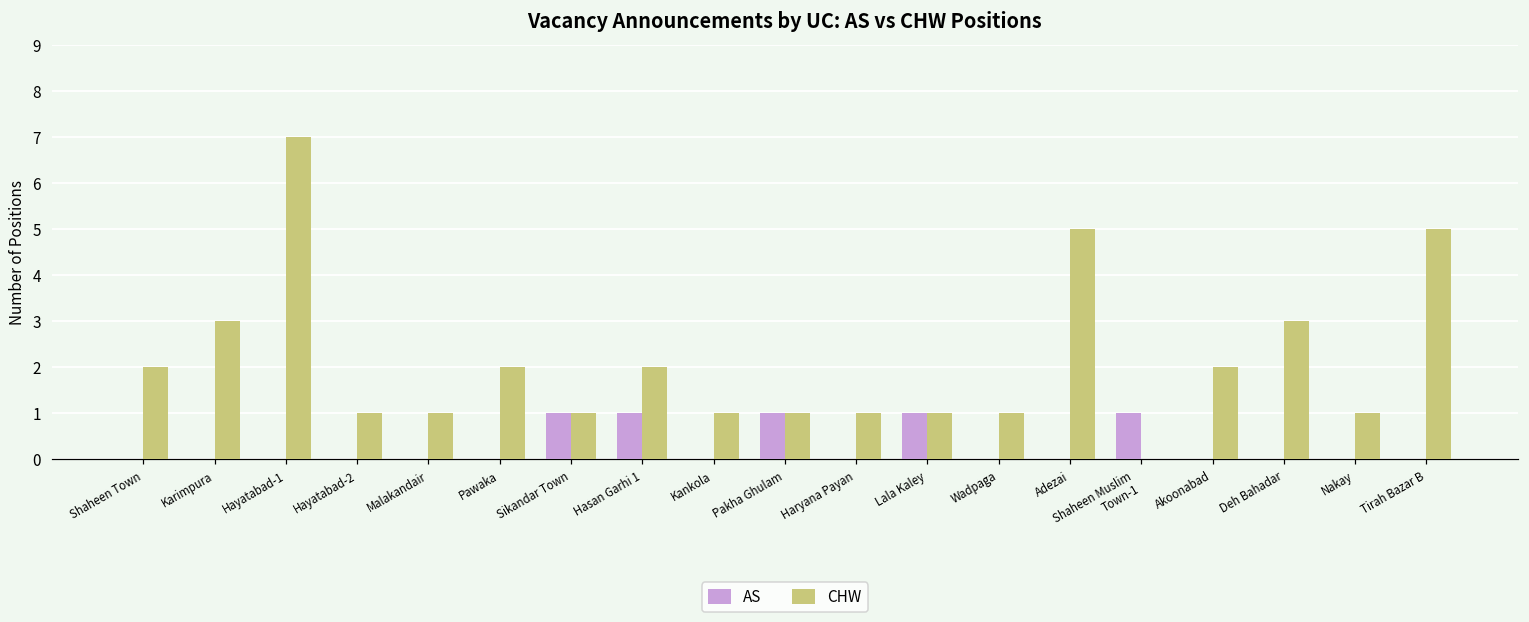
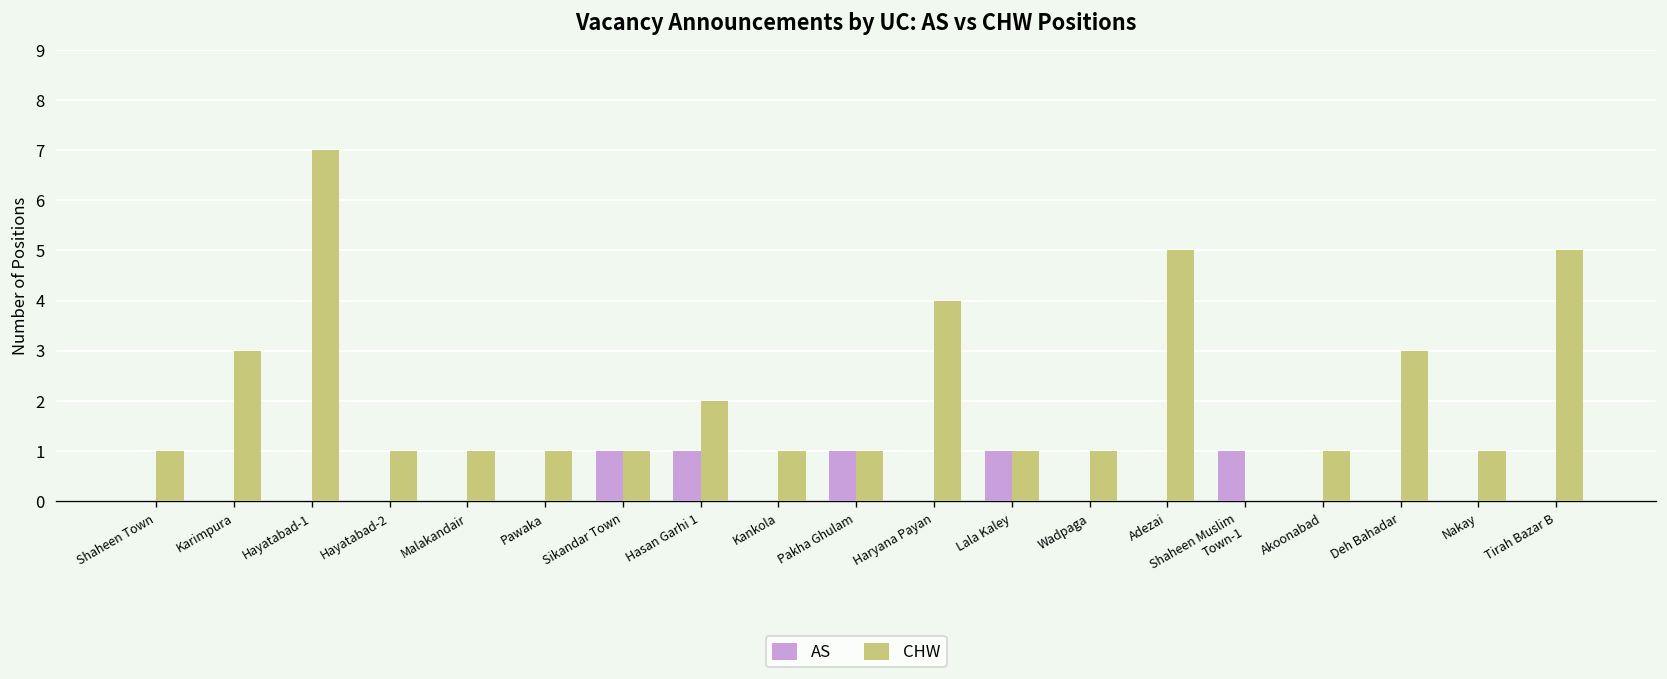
  {
    "AS": {
      "Shaheen Town": 0,
      "Karimpura": 0,
      "Hayatabad-1": 0,
      "Hayatabad-2": 0,
      "Malakandair": 0,
      "Pawaka": 0,
      "Sikandar Town": 1,
      "Hasan Garhi 1": 1,
      "Kankola": 0,
      "Pakha Ghulam": 1,
      "Haryana Payan": 0,
      "Lala Kaley": 1,
      "Wadpaga": 0,
      "Adezai": 0,
      "Shaheen Muslim Town-1": 1,
      "Akoonabad": 0,
      "Deh Bahadar": 0,
      "Nakay": 0,
      "Tirah Bazar B": 0
    },
    "CHW": {
-     "Shaheen Town": 2,
+     "Shaheen Town": 1,
      "Karimpura": 3,
      "Hayatabad-1": 7,
      "Hayatabad-2": 1,
      "Malakandair": 1,
-     "Pawaka": 2,
+     "Pawaka": 1,
      "Sikandar Town": 1,
      "Hasan Garhi 1": 2,
      "Kankola": 1,
      "Pakha Ghulam": 1,
-     "Haryana Payan": 1,
+     "Haryana Payan": 4,
      "Lala Kaley": 1,
      "Wadpaga": 1,
      "Adezai": 5,
      "Shaheen Muslim Town-1": 0,
-     "Akoonabad": 2,
+     "Akoonabad": 1,
      "Deh Bahadar": 3,
      "Nakay": 1,
      "Tirah Bazar B": 5
    }
  }
